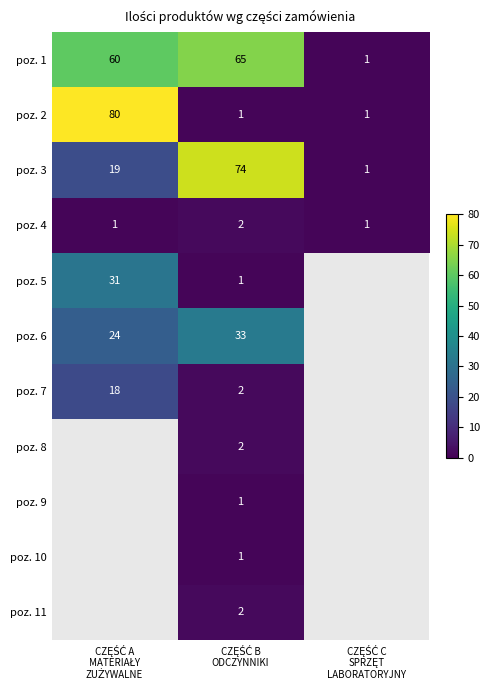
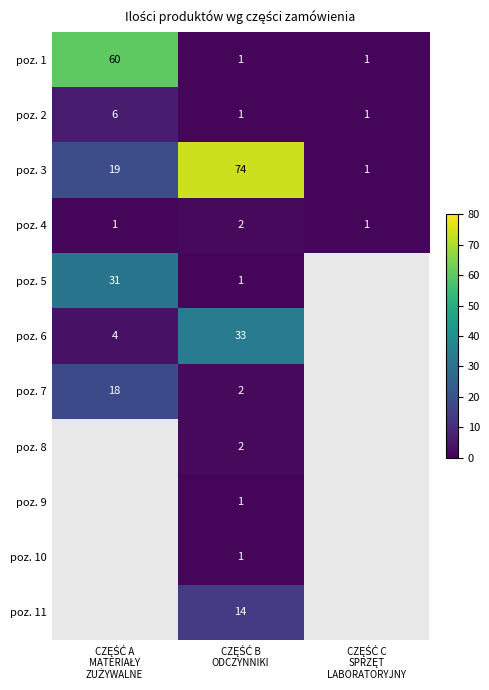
  {
    "poz. 1": {
      "CZĘŚĆ A MATERIAŁY ZUŻYWALNE": 60,
-     "CZĘŚĆ B ODCZYNNIKI": 65,
+     "CZĘŚĆ B ODCZYNNIKI": 1,
      "CZĘŚĆ C SPRZĘT LABORATORYJNY": 1
    },
    "poz. 2": {
-     "CZĘŚĆ A MATERIAŁY ZUŻYWALNE": 80,
+     "CZĘŚĆ A MATERIAŁY ZUŻYWALNE": 6,
      "CZĘŚĆ B ODCZYNNIKI": 1,
      "CZĘŚĆ C SPRZĘT LABORATORYJNY": 1
    },
    "poz. 3": {
      "CZĘŚĆ A MATERIAŁY ZUŻYWALNE": 19,
      "CZĘŚĆ B ODCZYNNIKI": 74,
      "CZĘŚĆ C SPRZĘT LABORATORYJNY": 1
    },
    "poz. 4": {
      "CZĘŚĆ A MATERIAŁY ZUŻYWALNE": 1,
      "CZĘŚĆ B ODCZYNNIKI": 2,
      "CZĘŚĆ C SPRZĘT LABORATORYJNY": 1
    },
    "poz. 5": {
      "CZĘŚĆ A MATERIAŁY ZUŻYWALNE": 31,
      "CZĘŚĆ B ODCZYNNIKI": 1
    },
    "poz. 6": {
-     "CZĘŚĆ A MATERIAŁY ZUŻYWALNE": 24,
+     "CZĘŚĆ A MATERIAŁY ZUŻYWALNE": 4,
      "CZĘŚĆ B ODCZYNNIKI": 33
    },
    "poz. 7": {
      "CZĘŚĆ A MATERIAŁY ZUŻYWALNE": 18,
      "CZĘŚĆ B ODCZYNNIKI": 2
    },
    "poz. 8": {
      "CZĘŚĆ B ODCZYNNIKI": 2
    },
    "poz. 9": {
      "CZĘŚĆ B ODCZYNNIKI": 1
    },
    "poz. 10": {
      "CZĘŚĆ B ODCZYNNIKI": 1
    },
    "poz. 11": {
-     "CZĘŚĆ B ODCZYNNIKI": 2
+     "CZĘŚĆ B ODCZYNNIKI": 14
    }
  }
